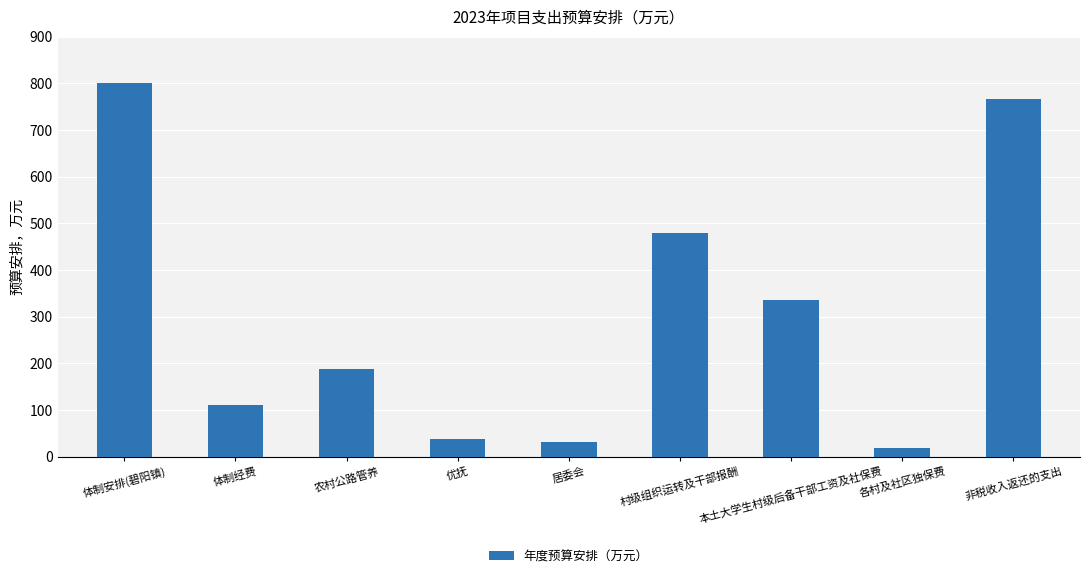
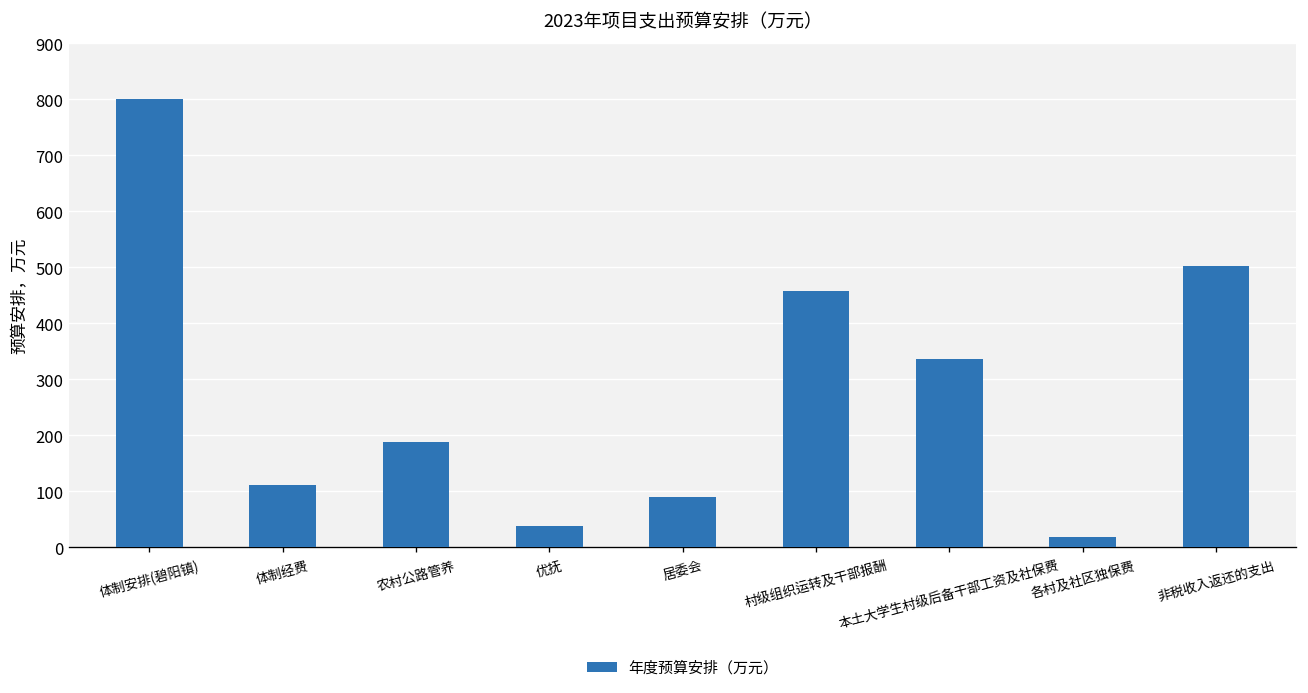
  {
    "体制安排(碧阳镇)": 800,
    "体制经费": 110,
    "农村公路管养": 190,
    "优抚": 40,
-   "居委会": 30,
-   "村级组织运转及干部报酬": 480,
+   "居委会": 90,
+   "村级组织运转及干部报酬": 460,
    "本土大学生村级后备干部工资及社保费": 340,
    "各村及社区独保费": 20,
-   "非税收入返还的支出": 770
+   "非税收入返还的支出": 500
  }
